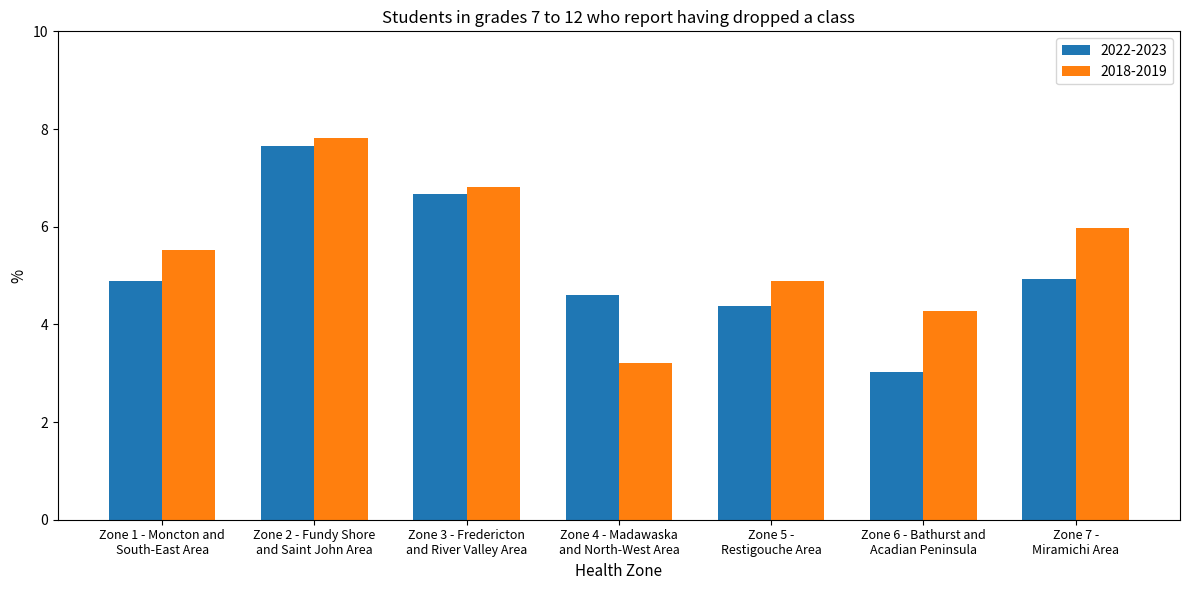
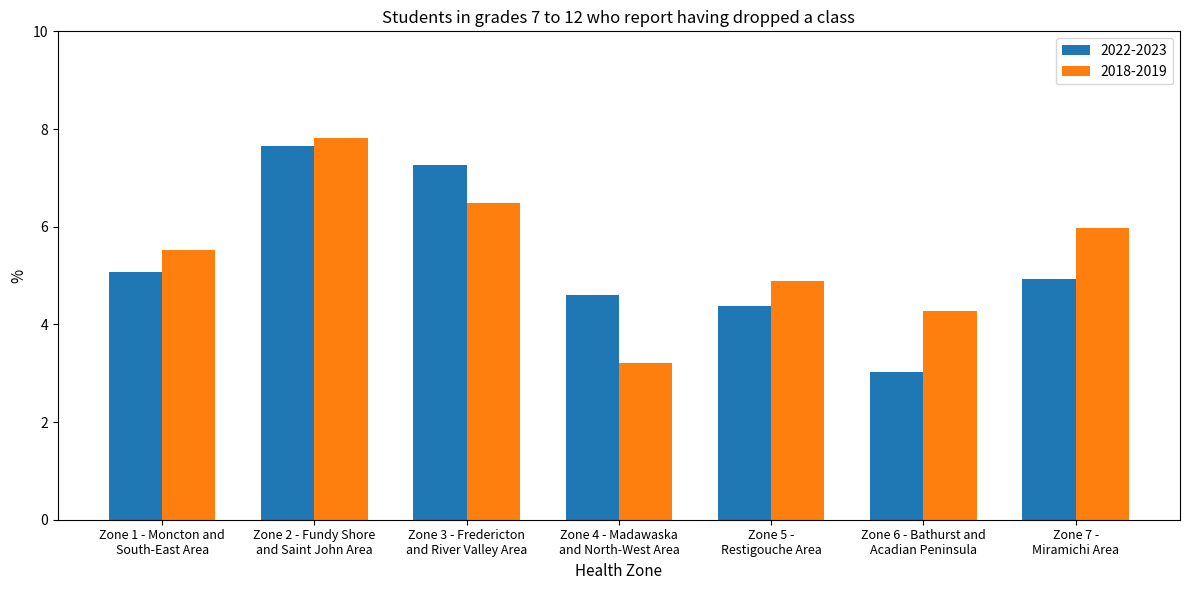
  {
    "2022-2023": {
-     "Zone 1 - Moncton and South-East Area": 4.9,
+     "Zone 1 - Moncton and South-East Area": 5.1,
      "Zone 2 - Fundy Shore and Saint John Area": 7.7,
-     "Zone 3 - Fredericton and River Valley Area": 6.7,
+     "Zone 3 - Fredericton and River Valley Area": 7.3,
      "Zone 4 - Madawaska and North-West Area": 4.6,
      "Zone 5 - Restigouche Area": 4.4,
      "Zone 6 - Bathurst and Acadian Peninsula": 3.0,
      "Zone 7 - Miramichi Area": 4.9
    },
    "2018-2019": {
      "Zone 1 - Moncton and South-East Area": 5.5,
      "Zone 2 - Fundy Shore and Saint John Area": 7.8,
-     "Zone 3 - Fredericton and River Valley Area": 6.8,
+     "Zone 3 - Fredericton and River Valley Area": 6.5,
      "Zone 4 - Madawaska and North-West Area": 3.2,
      "Zone 5 - Restigouche Area": 4.9,
      "Zone 6 - Bathurst and Acadian Peninsula": 4.3,
      "Zone 7 - Miramichi Area": 6.0
    }
  }
